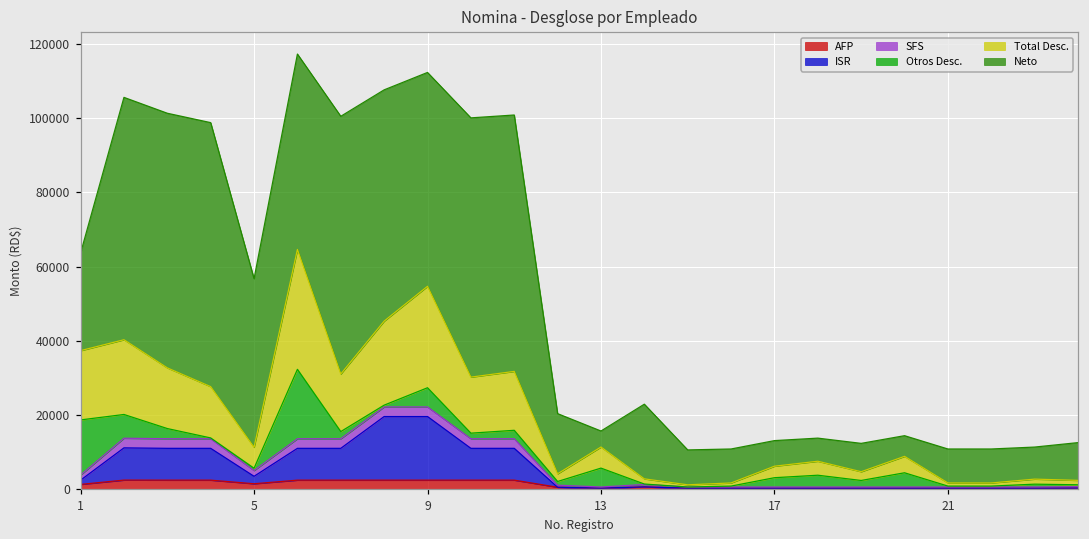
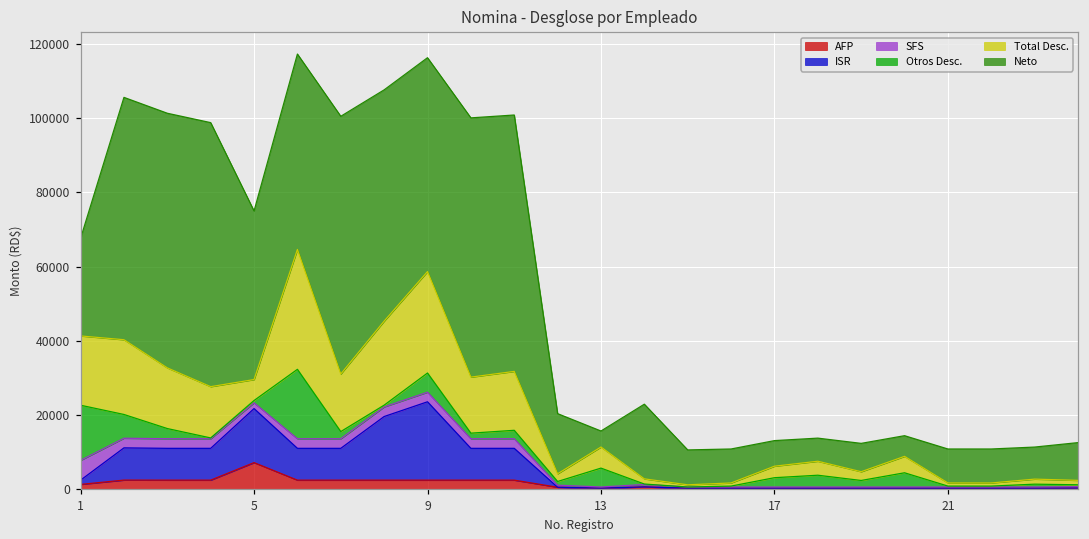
  {
    "AFP": {
      "1": 1000,
-     "5": 1000,
+     "5": 7000,
      "9": 2000
    },
    "ISR": {
      "1": 1000,
-     "5": 2000,
-     "9": 17000
+     "5": 15000,
+     "9": 21000
    },
    "SFS": {
-     "1": 1000,
+     "1": 5000,
      "9": 3000
    },
    "Total Desc.": {
      "1": 19000,
      "5": 6000,
      "9": 27000,
      "13": 6000,
      "17": 3000,
      "21": 1000
    }
  }
